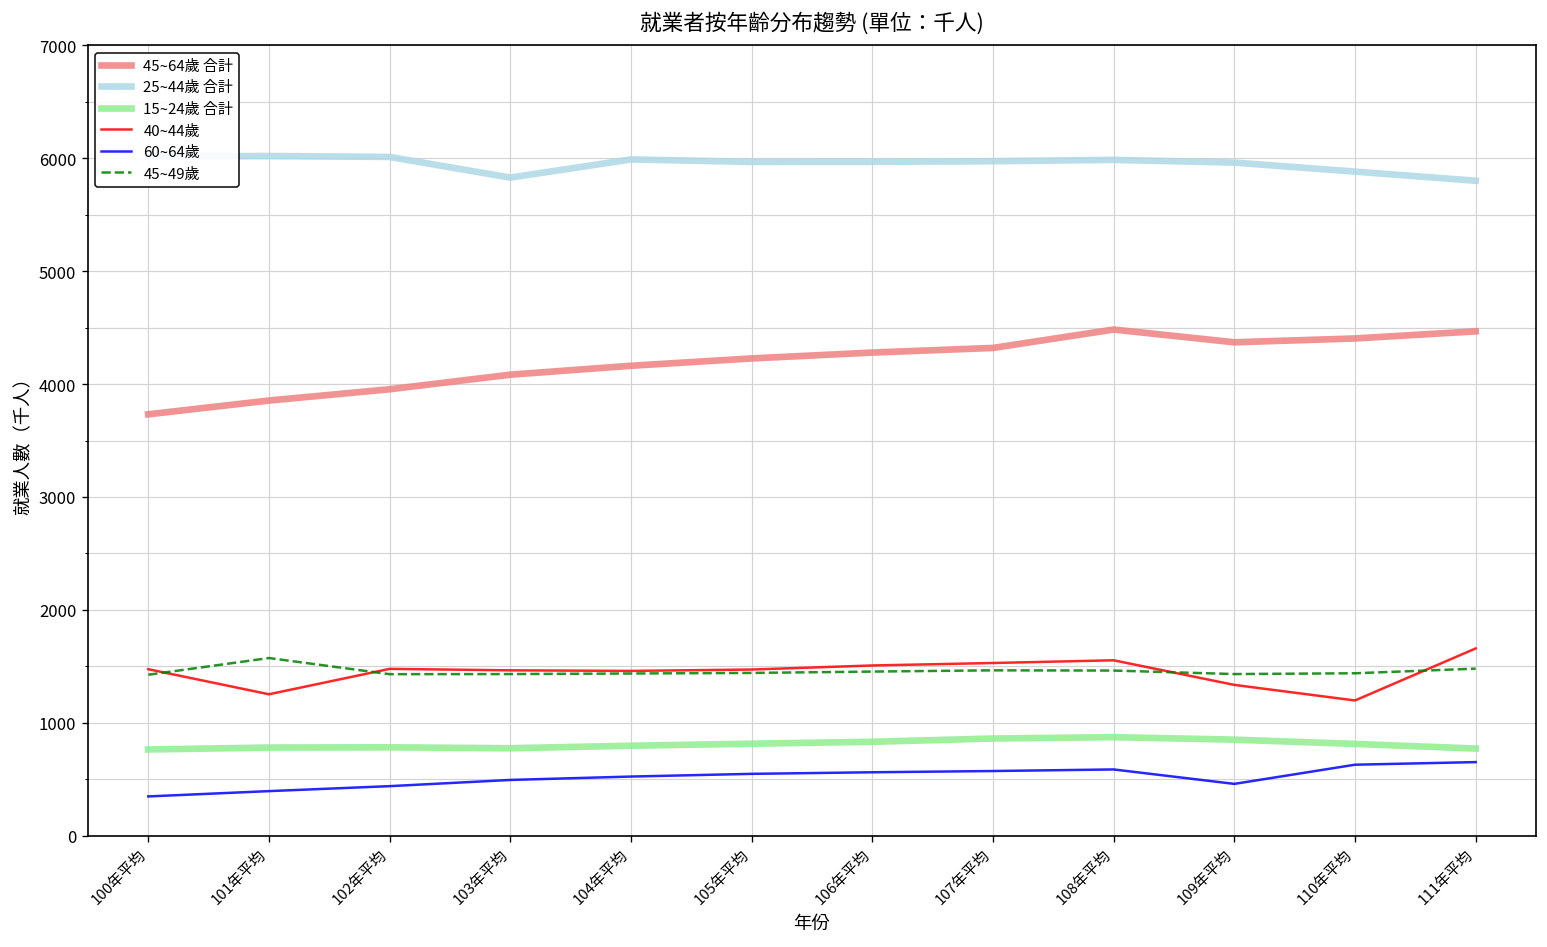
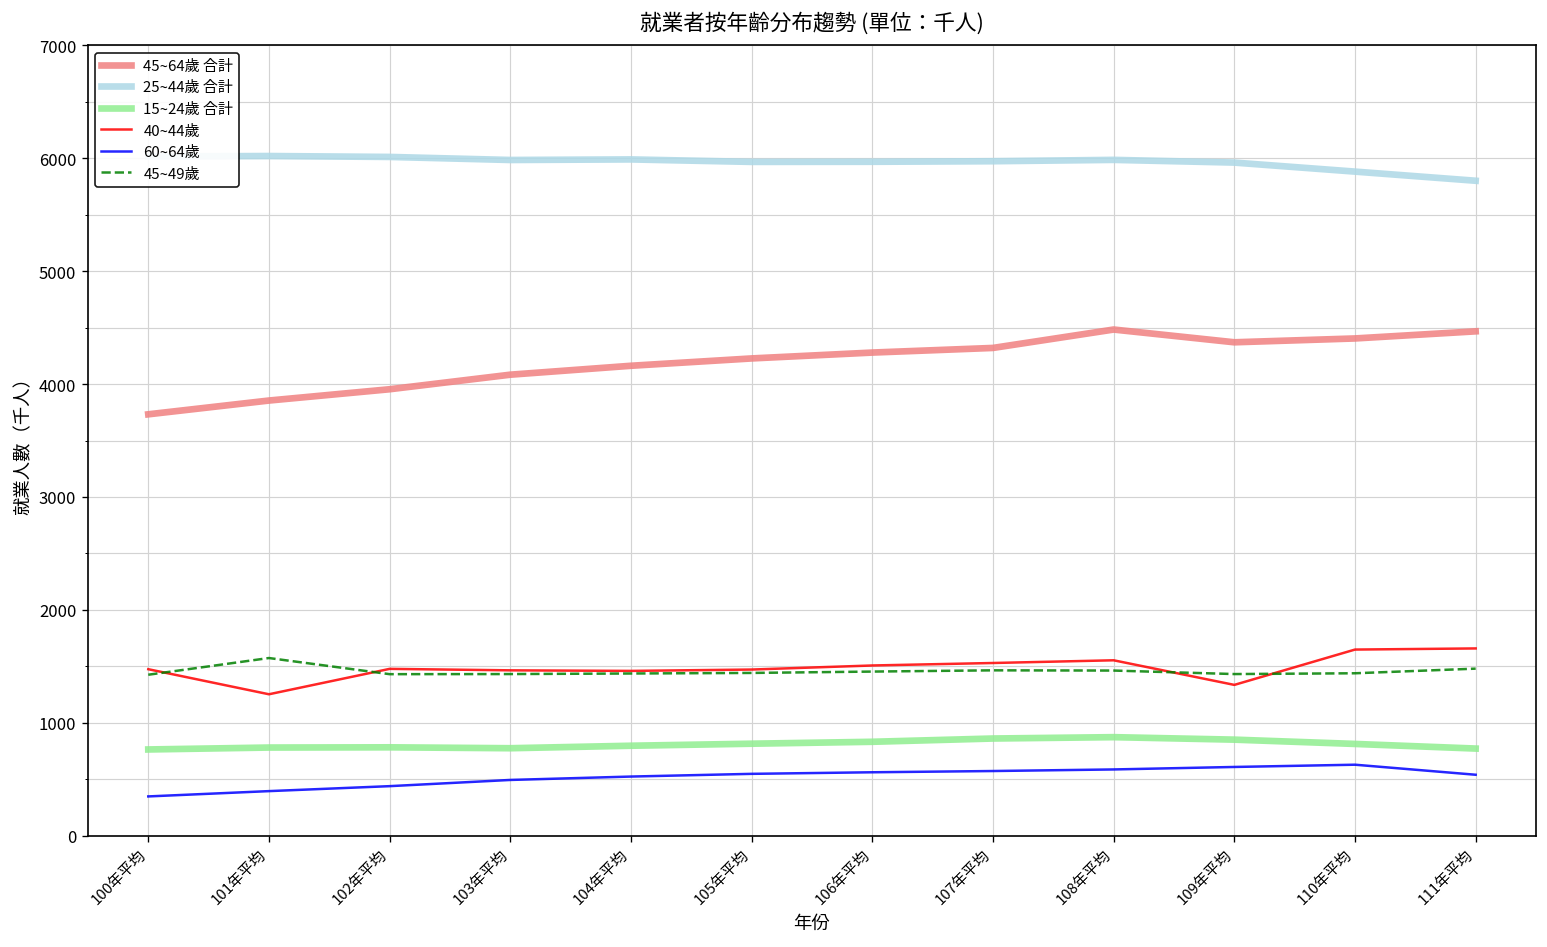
  {
    "45~64歲 合計": {
      "100年平均": 3700,
      "101年平均": 3900,
      "102年平均": 4000,
      "103年平均": 4100,
      "104年平均": 4200,
      "105年平均": 4200,
      "106年平均": 4300,
      "107年平均": 4300,
      "108年平均": 4500,
      "109年平均": 4400,
      "110年平均": 4400,
      "111年平均": 4500
    },
    "25~44歲 合計": {
      "101年平均": 6000,
      "102年平均": 6000,
-     "103年平均": 5800,
+     "103年平均": 6000,
      "104年平均": 6000,
      "105年平均": 6000,
      "106年平均": 6000,
      "107年平均": 6000,
      "108年平均": 6000,
      "109年平均": 6000,
      "110年平均": 5900,
      "111年平均": 5800
    },
    "15~24歲 合計": {
      "100年平均": 800,
      "101年平均": 800,
      "102年平均": 800,
      "103年平均": 800,
      "104年平均": 800,
      "105年平均": 800,
      "106年平均": 800,
      "107年平均": 900,
      "108年平均": 900,
      "109年平均": 900,
      "110年平均": 800,
      "111年平均": 800
    },
    "40~44歲": {
      "100年平均": 1500,
      "101年平均": 1300,
      "102年平均": 1500,
      "103年平均": 1500,
      "105年平均": 1500,
      "106年平均": 1500,
      "107年平均": 1500,
      "108年平均": 1600,
      "109年平均": 1300,
-     "110年平均": 1200,
+     "110年平均": 1600,
      "111年平均": 1700
    },
    "60~64歲": {
      "100年平均": 300,
      "101年平均": 400,
      "102年平均": 400,
      "103年平均": 500,
      "104年平均": 500,
      "105年平均": 500,
      "106年平均": 600,
      "107年平均": 600,
      "108年平均": 600,
-     "109年平均": 500,
+     "109年平均": 600,
      "110年平均": 600,
-     "111年平均": 700
+     "111年平均": 500
    },
    "45~49歲": {
      "100年平均": 1400,
      "101年平均": 1600,
      "102年平均": 1400,
      "103年平均": 1400,
      "105年平均": 1400,
      "106年平均": 1500,
      "107年平均": 1500,
      "108年平均": 1500,
      "109年平均": 1400,
      "110年平均": 1400,
      "111年平均": 1500
    }
  }
